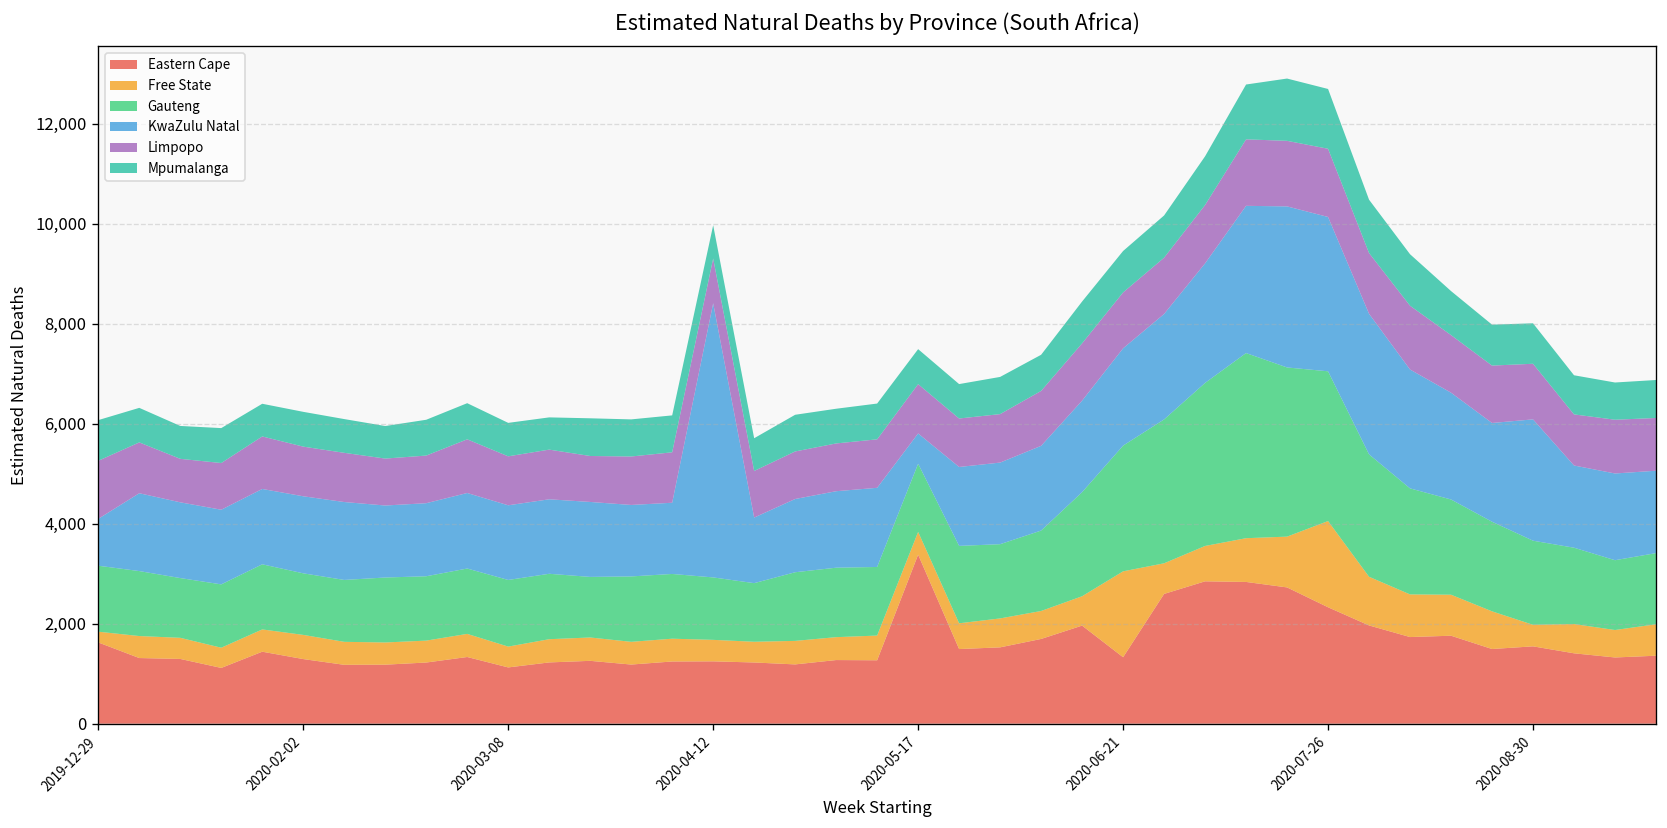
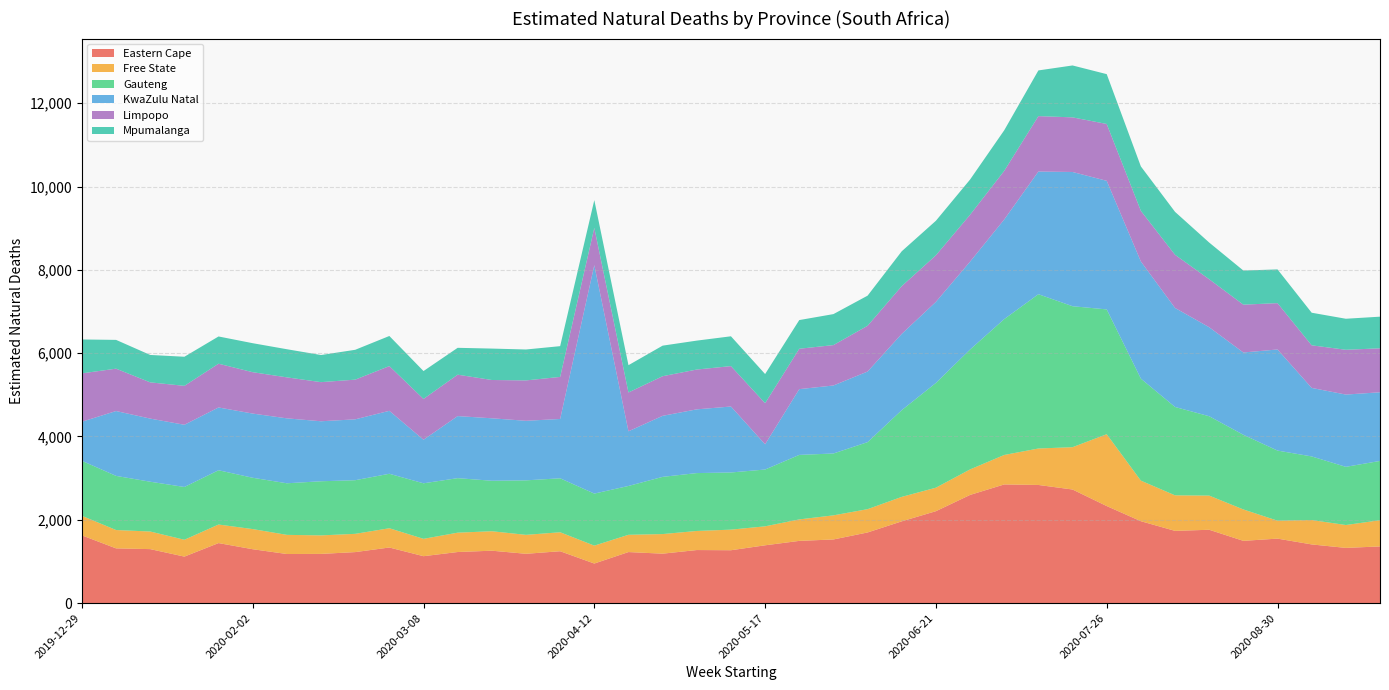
  {
    "Eastern Cape": {
      "2019-12-29": "1,600",
      "2020-02-02": "1,300",
      "2020-03-08": "1,100",
-     "2020-04-12": "1,200",
-     "2020-05-17": "3,400",
-     "2020-06-21": "1,300",
+     "2020-04-12": "900",
+     "2020-05-17": "1,400",
+     "2020-06-21": "2,200",
      "2020-07-26": "2,300",
      "2020-08-30": "1,500"
    },
    "Free State": {
-     "2019-12-29": "200",
+     "2019-12-29": "500",
      "2020-02-02": "500",
      "2020-03-08": "400",
      "2020-04-12": "400",
      "2020-05-17": "500",
-     "2020-06-21": "1,700",
+     "2020-06-21": "600",
      "2020-07-26": "1,700",
      "2020-08-30": "400"
    },
    "KwaZulu Natal": {
      "2019-12-29": "900",
      "2020-02-02": "1,500",
-     "2020-03-08": "1,500",
+     "2020-03-08": "1,000",
      "2020-04-12": "5,500",
      "2020-05-17": "600",
      "2020-06-21": "1,900",
      "2020-07-26": "3,100",
      "2020-08-30": "2,400"
    },
    "Limpopo": {
      "2019-12-29": "1,200",
      "2020-02-02": "1,000",
      "2020-03-08": "1,000",
      "2020-04-12": "900",
      "2020-05-17": "1,000",
      "2020-06-21": "1,100",
      "2020-07-26": "1,400",
      "2020-08-30": "1,100"
    }
  }
